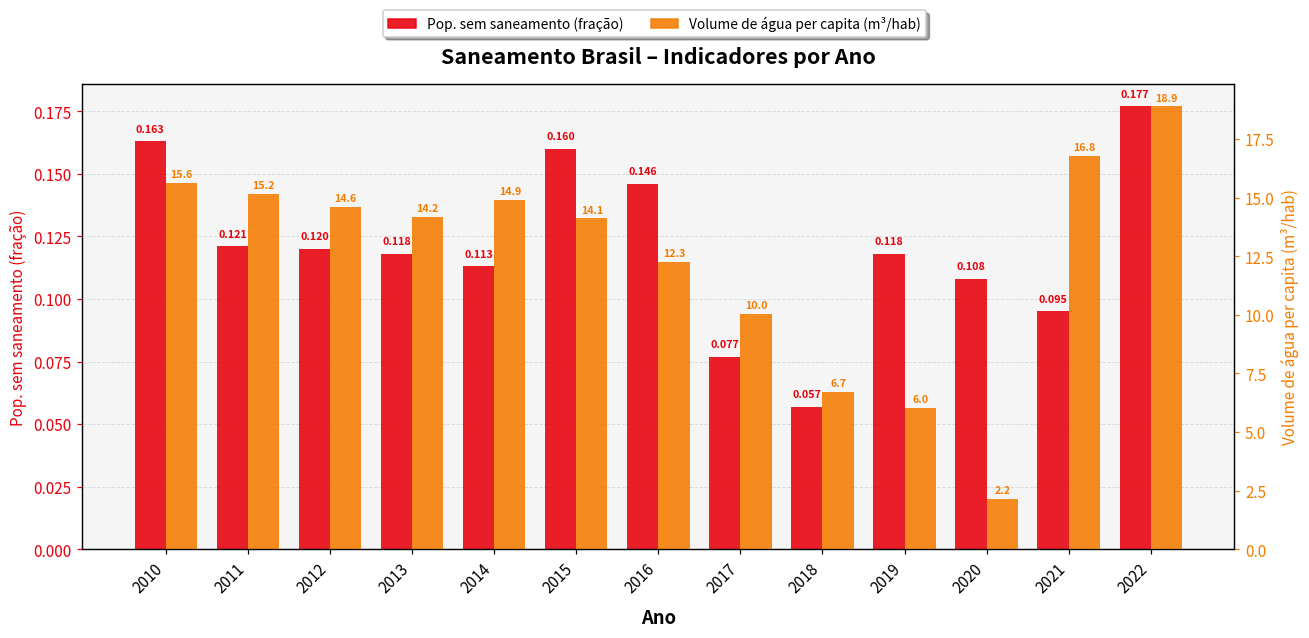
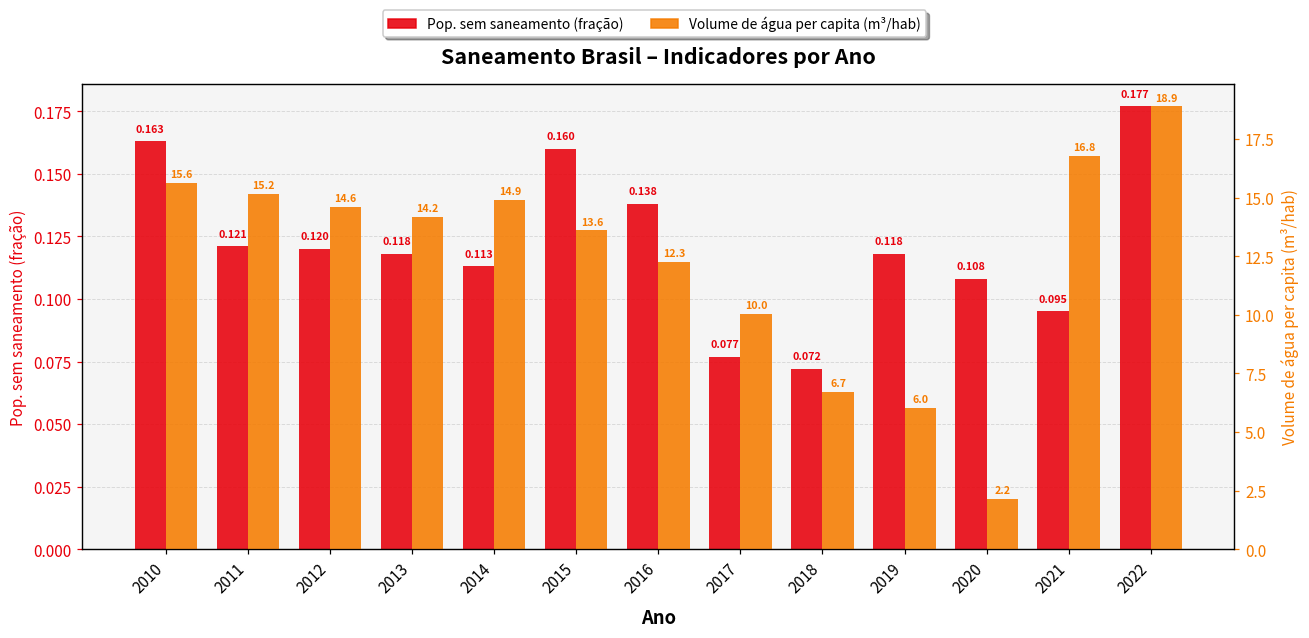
  {
    "Pop. sem saneamento (fração)": {
      "2010": 0.163,
      "2011": 0.121,
      "2012": 0.120,
      "2013": 0.118,
      "2014": 0.113,
      "2015": 0.160,
-     "2016": 0.146,
+     "2016": 0.138,
      "2017": 0.077,
-     "2018": 0.057,
+     "2018": 0.072,
      "2019": 0.118,
      "2020": 0.108,
      "2021": 0.095,
      "2022": 0.177
    },
    "Volume de água per capita (m³/hab)": {
      "2010": 15.6,
      "2011": 15.2,
      "2012": 14.6,
      "2013": 14.2,
      "2014": 14.9,
-     "2015": 14.1,
+     "2015": 13.6,
      "2016": 12.3,
      "2017": 10.0,
      "2018": 6.7,
      "2019": 6.0,
      "2020": 2.2,
      "2021": 16.8,
      "2022": 18.9
    }
  }
